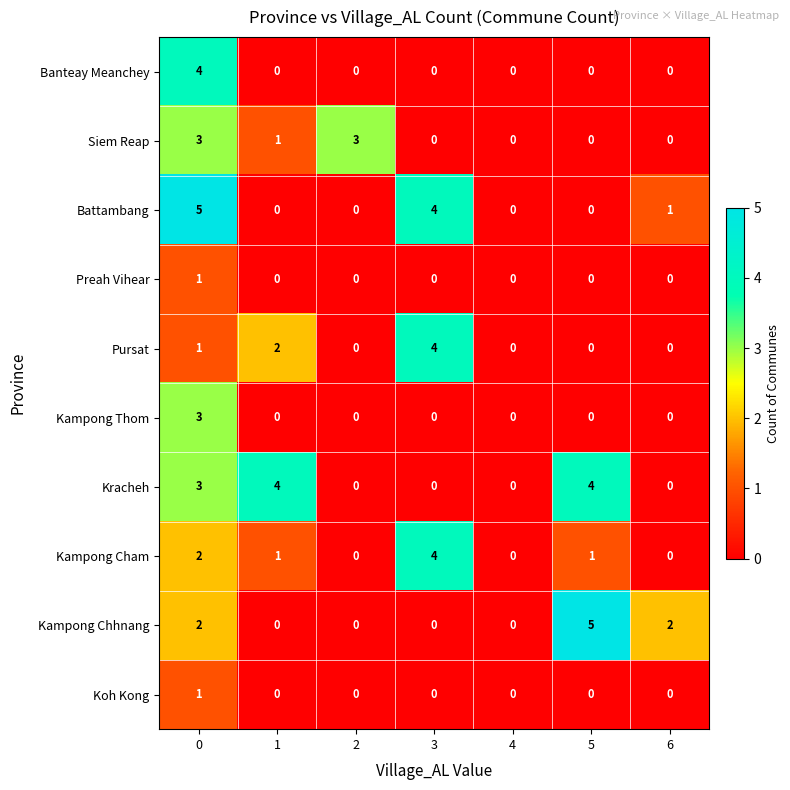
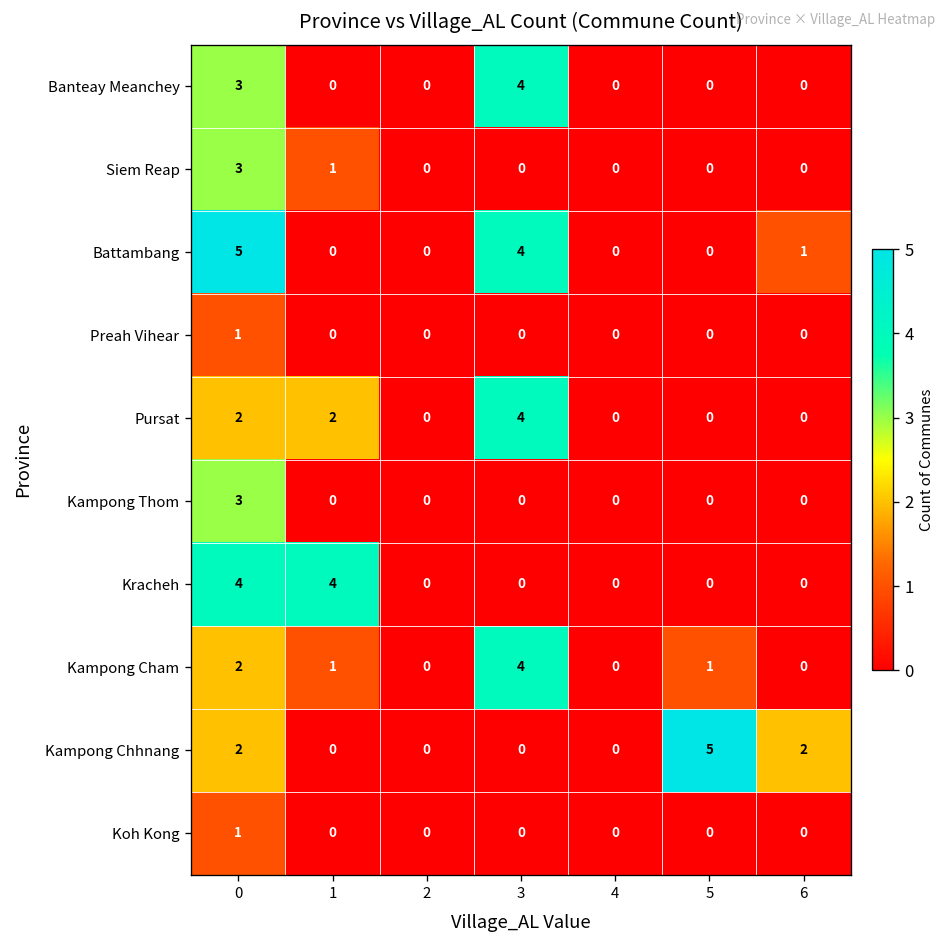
  {
    "Banteay Meanchey": {
-     "0": 4,
+     "0": 3,
      "1": 0,
      "2": 0,
-     "3": 0,
+     "3": 4,
      "4": 0,
      "5": 0,
      "6": 0
    },
    "Siem Reap": {
      "0": 3,
      "1": 1,
-     "2": 3,
+     "2": 0,
      "3": 0,
      "4": 0,
      "5": 0,
      "6": 0
    },
    "Battambang": {
      "0": 5,
      "1": 0,
      "2": 0,
      "3": 4,
      "4": 0,
      "5": 0,
      "6": 1
    },
    "Preah Vihear": {
      "0": 1,
      "1": 0,
      "2": 0,
      "3": 0,
      "4": 0,
      "5": 0,
      "6": 0
    },
    "Pursat": {
-     "0": 1,
+     "0": 2,
      "1": 2,
      "2": 0,
      "3": 4,
      "4": 0,
      "5": 0,
      "6": 0
    },
    "Kampong Thom": {
      "0": 3,
      "1": 0,
      "2": 0,
      "3": 0,
      "4": 0,
      "5": 0,
      "6": 0
    },
    "Kracheh": {
-     "0": 3,
+     "0": 4,
      "1": 4,
      "2": 0,
      "3": 0,
      "4": 0,
-     "5": 4,
+     "5": 0,
      "6": 0
    },
    "Kampong Cham": {
      "0": 2,
      "1": 1,
      "2": 0,
      "3": 4,
      "4": 0,
      "5": 1,
      "6": 0
    },
    "Kampong Chhnang": {
      "0": 2,
      "1": 0,
      "2": 0,
      "3": 0,
      "4": 0,
      "5": 5,
      "6": 2
    },
    "Koh Kong": {
      "0": 1,
      "1": 0,
      "2": 0,
      "3": 0,
      "4": 0,
      "5": 0,
      "6": 0
    }
  }
